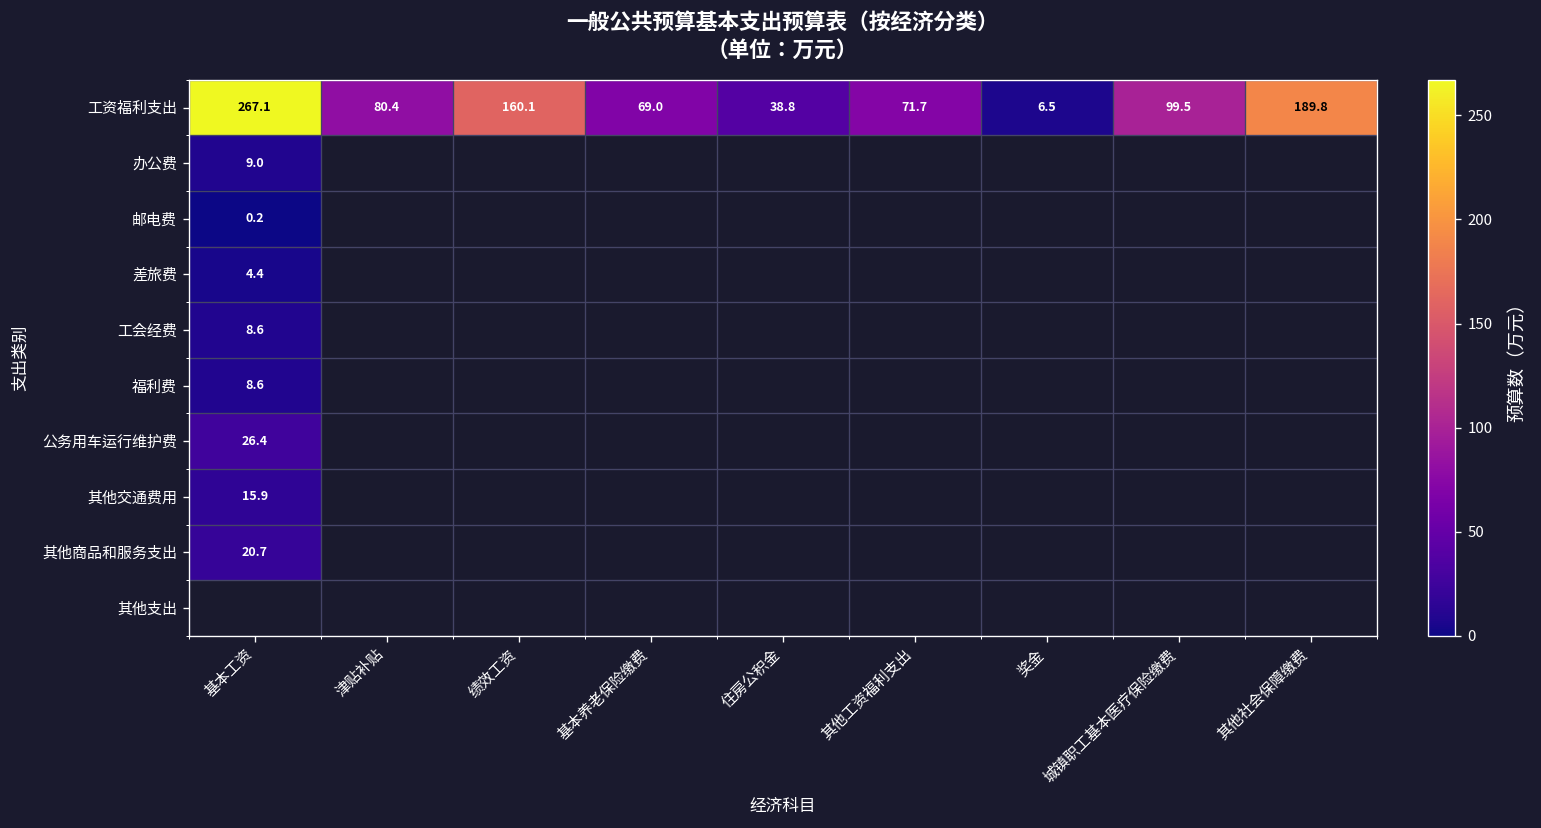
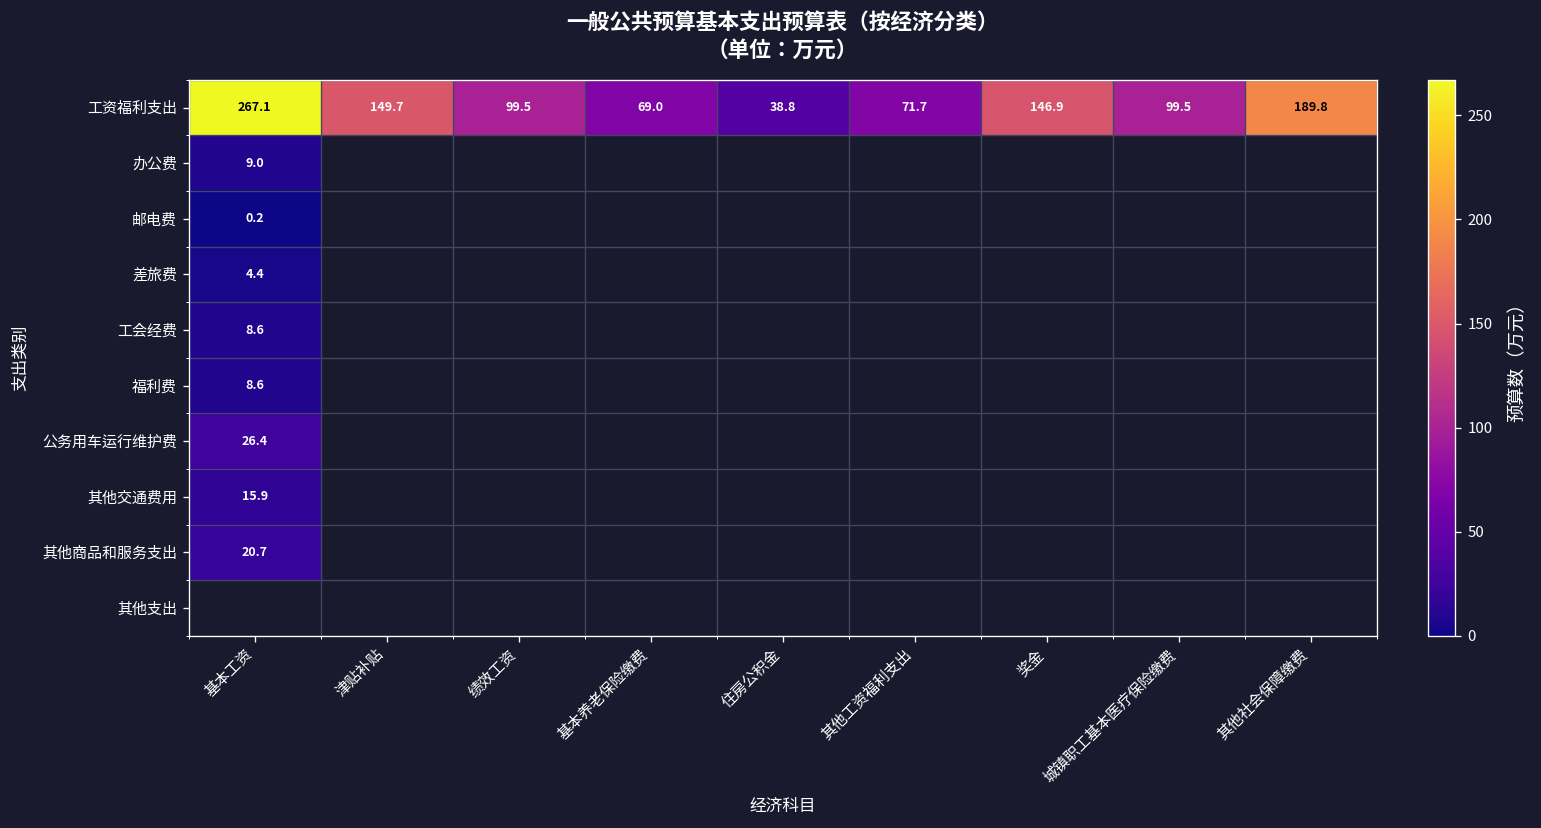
  {
    "工资福利支出": {
      "基本工资": 267.1,
-     "津贴补贴": 80.4,
-     "绩效工资": 160.1,
+     "津贴补贴": 149.7,
+     "绩效工资": 99.5,
      "基本养老保险缴费": 69.0,
      "住房公积金": 38.8,
      "其他工资福利支出": 71.7,
-     "奖金": 6.5,
+     "奖金": 146.9,
      "城镇职工基本医疗保险缴费": 99.5,
      "其他社会保障缴费": 189.8
    },
    "办公费": {
      "基本工资": 9.0
    },
    "邮电费": {
      "基本工资": 0.2
    },
    "差旅费": {
      "基本工资": 4.4
    },
    "工会经费": {
      "基本工资": 8.6
    },
    "福利费": {
      "基本工资": 8.6
    },
    "公务用车运行维护费": {
      "基本工资": 26.4
    },
    "其他交通费用": {
      "基本工资": 15.9
    },
    "其他商品和服务支出": {
      "基本工资": 20.7
    }
  }
